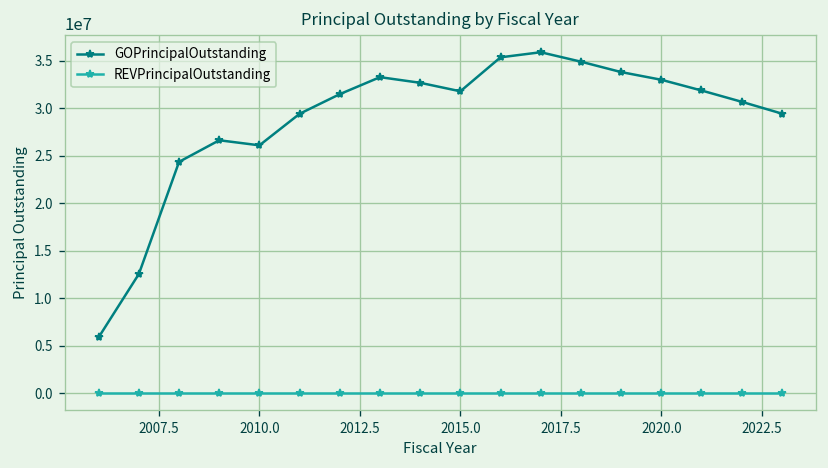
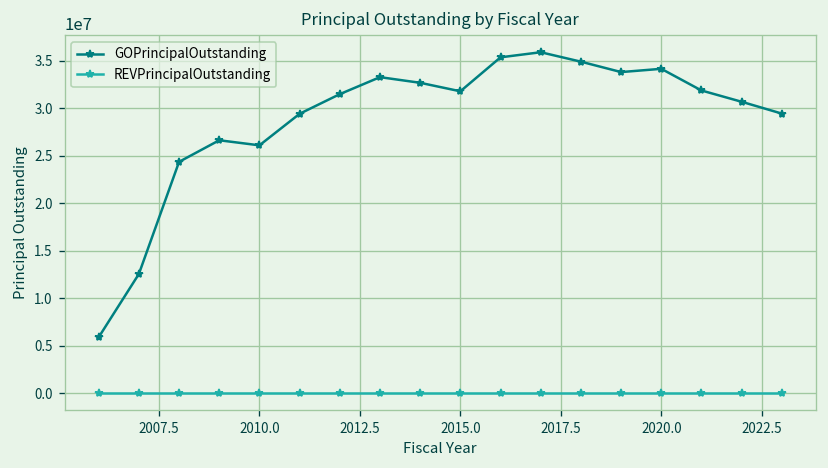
  {
    "GOPrincipalOutstanding": {
      "2010.0": 26000000,
      "2015.0": 32000000,
-     "2020.0": 33000000
+     "2020.0": 34000000
    },
    "REVPrincipalOutstanding": {
      "2010.0": 0,
      "2015.0": 0,
      "2020.0": 0
    }
  }
